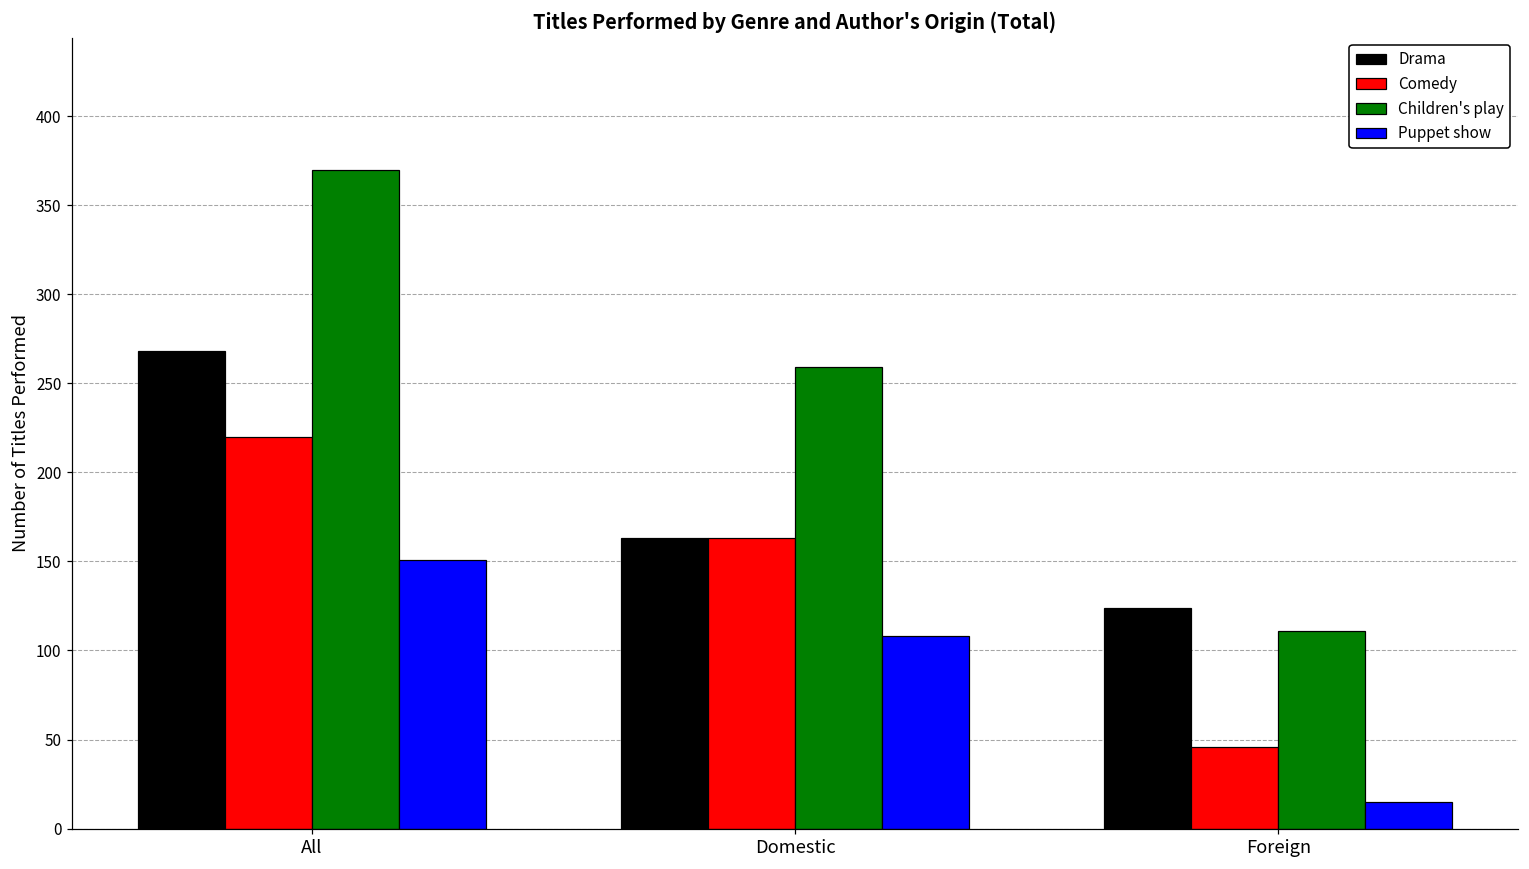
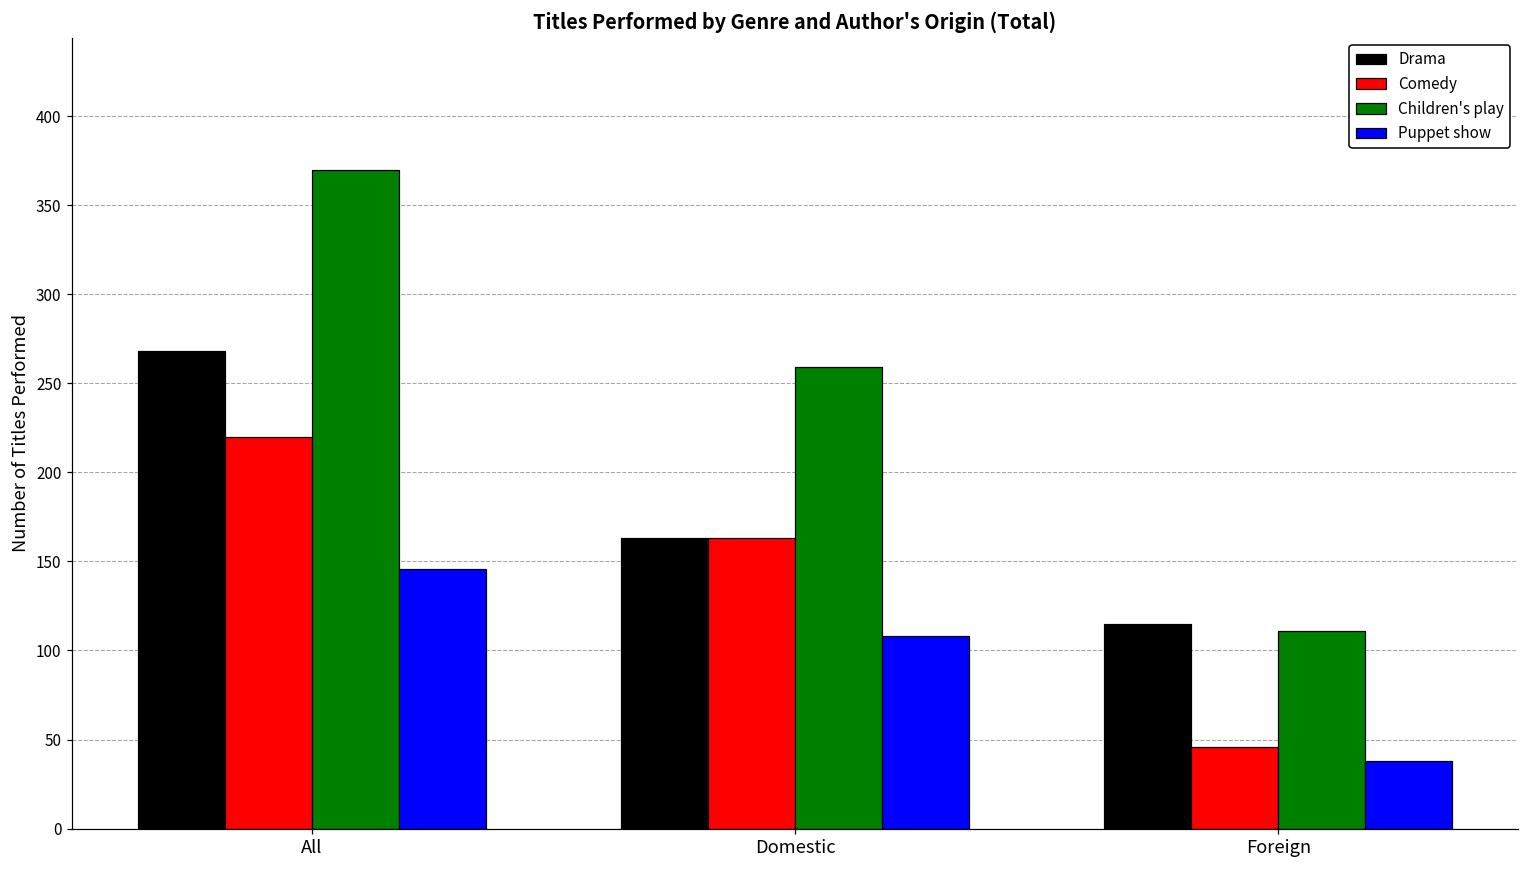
  {
    "Drama": {
      "All": 268,
      "Domestic": 163,
-     "Foreign": 124
+     "Foreign": 115
    },
    "Comedy": {
      "All": 220,
      "Domestic": 163,
      "Foreign": 46
    },
    "Children's play": {
      "All": 370,
      "Domestic": 259,
      "Foreign": 111
    },
    "Puppet show": {
-     "All": 151,
+     "All": 146,
      "Domestic": 108,
-     "Foreign": 15
+     "Foreign": 38
    }
  }
